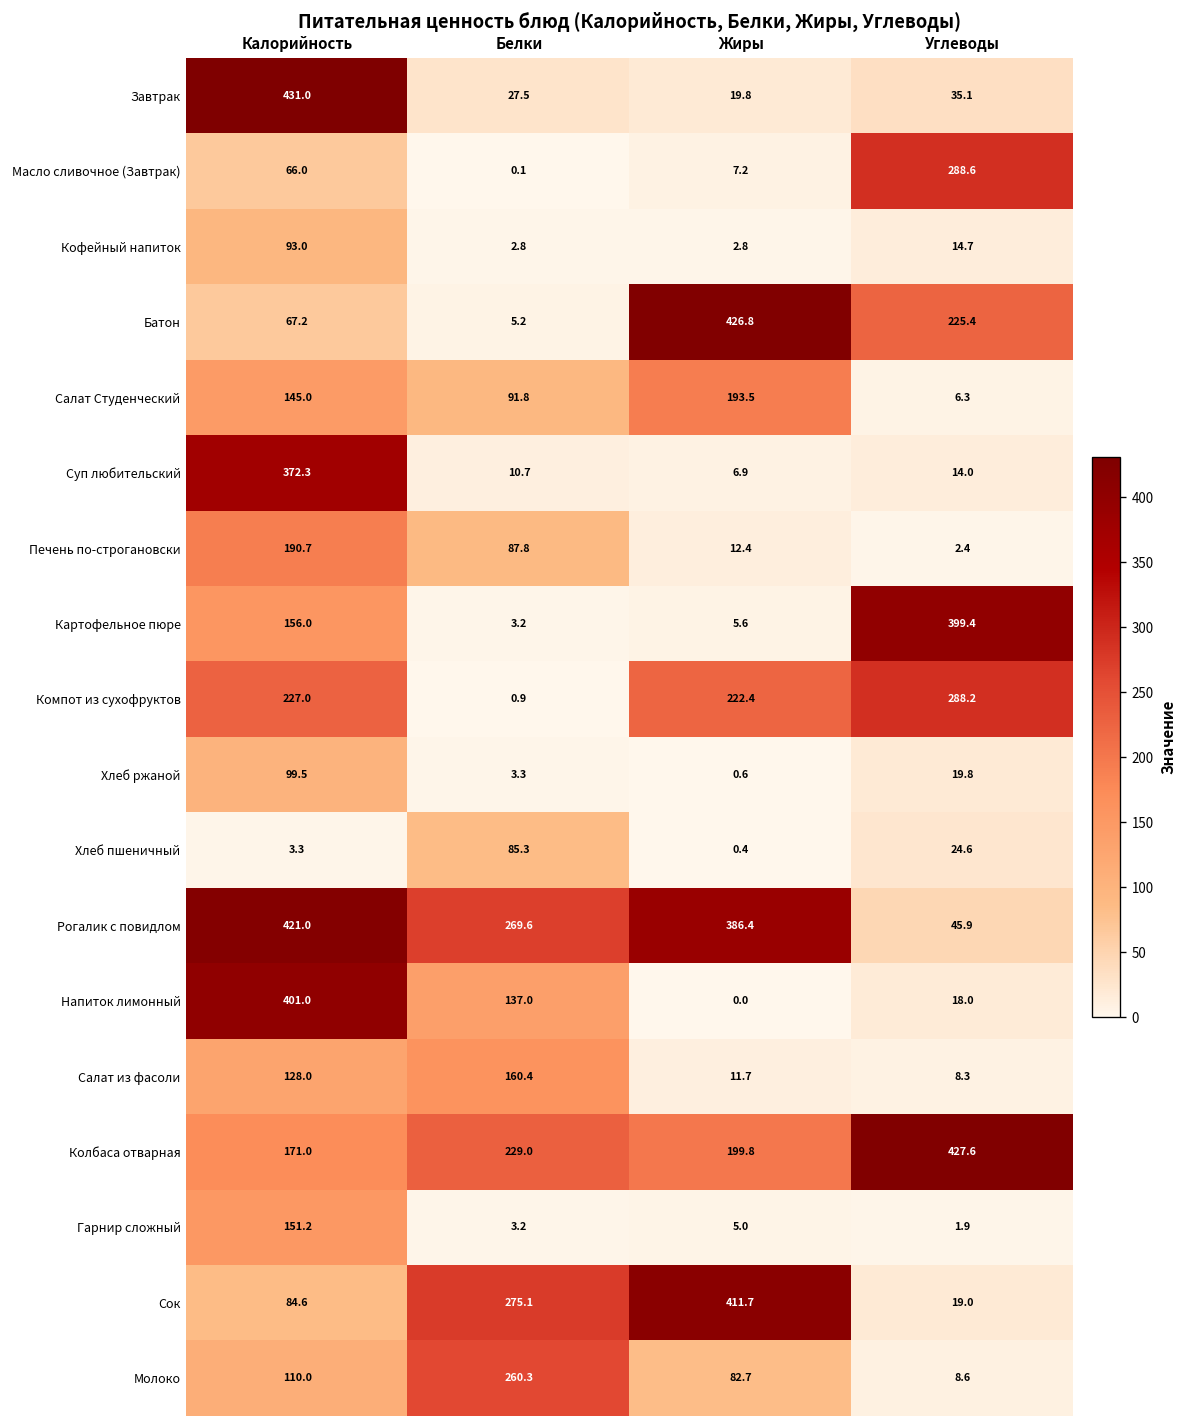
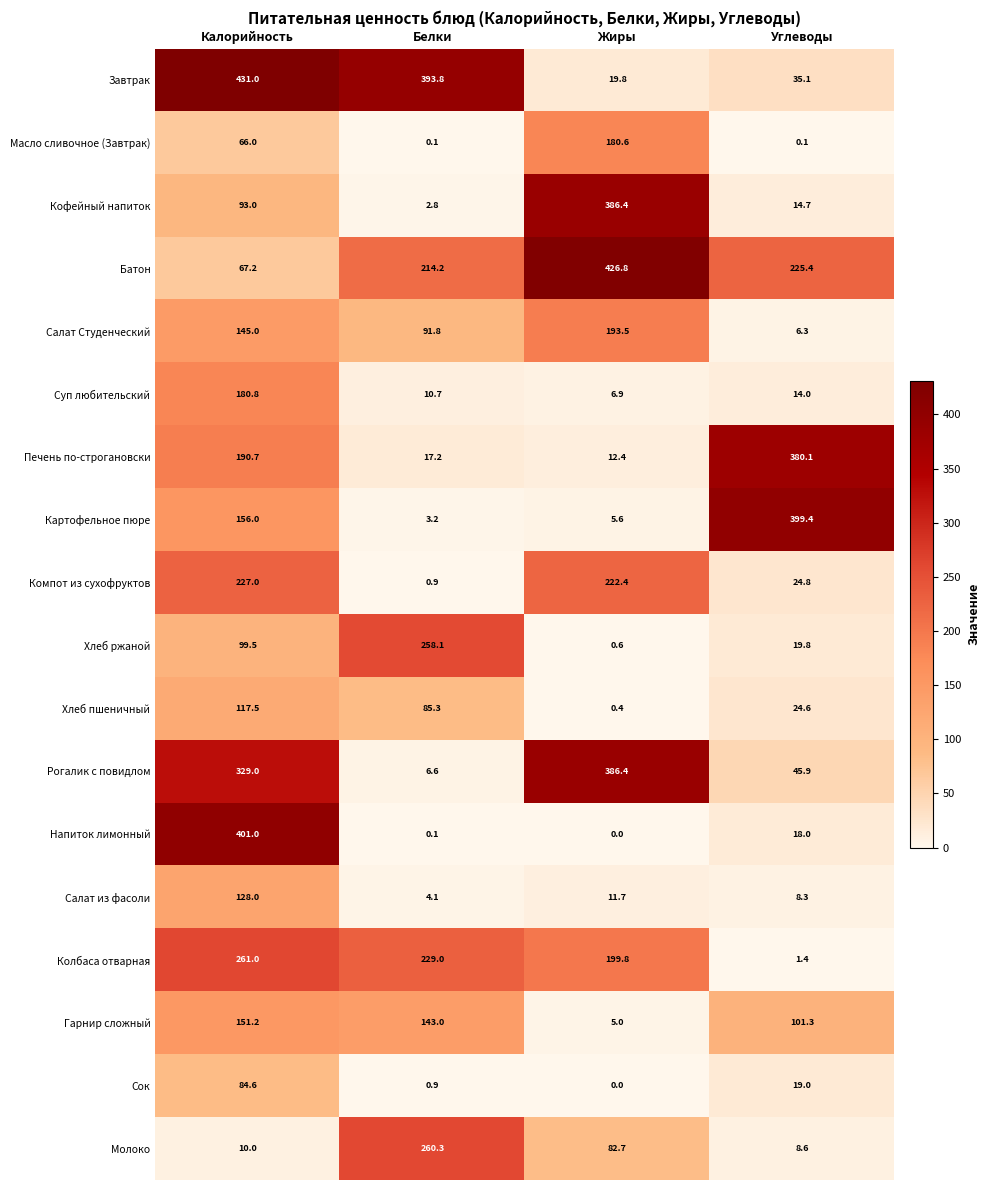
  {
    "Завтрак": {
      "Калорийность": 431.0,
-     "Белки": 27.5,
+     "Белки": 393.8,
      "Жиры": 19.8,
      "Углеводы": 35.1
    },
    "Масло сливочное (Завтрак)": {
      "Калорийность": 66.0,
      "Белки": 0.1,
-     "Жиры": 7.2,
-     "Углеводы": 288.6
+     "Жиры": 180.6,
+     "Углеводы": 0.1
    },
    "Кофейный напиток": {
      "Калорийность": 93.0,
      "Белки": 2.8,
-     "Жиры": 2.8,
+     "Жиры": 386.4,
      "Углеводы": 14.7
    },
    "Батон": {
      "Калорийность": 67.2,
-     "Белки": 5.2,
+     "Белки": 214.2,
      "Жиры": 426.8,
      "Углеводы": 225.4
    },
    "Салат Студенческий": {
      "Калорийность": 145.0,
      "Белки": 91.8,
      "Жиры": 193.5,
      "Углеводы": 6.3
    },
    "Суп любительский": {
-     "Калорийность": 372.3,
+     "Калорийность": 180.8,
      "Белки": 10.7,
      "Жиры": 6.9,
      "Углеводы": 14.0
    },
    "Печень по-строгановски": {
      "Калорийность": 190.7,
-     "Белки": 87.8,
+     "Белки": 17.2,
      "Жиры": 12.4,
-     "Углеводы": 2.4
+     "Углеводы": 380.1
    },
    "Картофельное пюре": {
      "Калорийность": 156.0,
      "Белки": 3.2,
      "Жиры": 5.6,
      "Углеводы": 399.4
    },
    "Компот из сухофруктов": {
      "Калорийность": 227.0,
      "Белки": 0.9,
      "Жиры": 222.4,
-     "Углеводы": 288.2
+     "Углеводы": 24.8
    },
    "Хлеб ржаной": {
      "Калорийность": 99.5,
-     "Белки": 3.3,
+     "Белки": 258.1,
      "Жиры": 0.6,
      "Углеводы": 19.8
    },
    "Хлеб пшеничный": {
-     "Калорийность": 3.3,
+     "Калорийность": 117.5,
      "Белки": 85.3,
      "Жиры": 0.4,
      "Углеводы": 24.6
    },
    "Рогалик с повидлом": {
-     "Калорийность": 421.0,
-     "Белки": 269.6,
+     "Калорийность": 329.0,
+     "Белки": 6.6,
      "Жиры": 386.4,
      "Углеводы": 45.9
    },
    "Напиток лимонный": {
      "Калорийность": 401.0,
-     "Белки": 137.0,
+     "Белки": 0.1,
      "Жиры": 0.0,
      "Углеводы": 18.0
    },
    "Салат из фасоли": {
      "Калорийность": 128.0,
-     "Белки": 160.4,
+     "Белки": 4.1,
      "Жиры": 11.7,
      "Углеводы": 8.3
    },
    "Колбаса отварная": {
-     "Калорийность": 171.0,
+     "Калорийность": 261.0,
      "Белки": 229.0,
      "Жиры": 199.8,
-     "Углеводы": 427.6
+     "Углеводы": 1.4
    },
    "Гарнир сложный": {
      "Калорийность": 151.2,
-     "Белки": 3.2,
+     "Белки": 143.0,
      "Жиры": 5.0,
-     "Углеводы": 1.9
+     "Углеводы": 101.3
    },
    "Сок": {
      "Калорийность": 84.6,
-     "Белки": 275.1,
-     "Жиры": 411.7,
+     "Белки": 0.9,
+     "Жиры": 0.0,
      "Углеводы": 19.0
    },
    "Молоко": {
-     "Калорийность": 110.0,
+     "Калорийность": 10.0,
      "Белки": 260.3,
      "Жиры": 82.7,
      "Углеводы": 8.6
    }
  }
